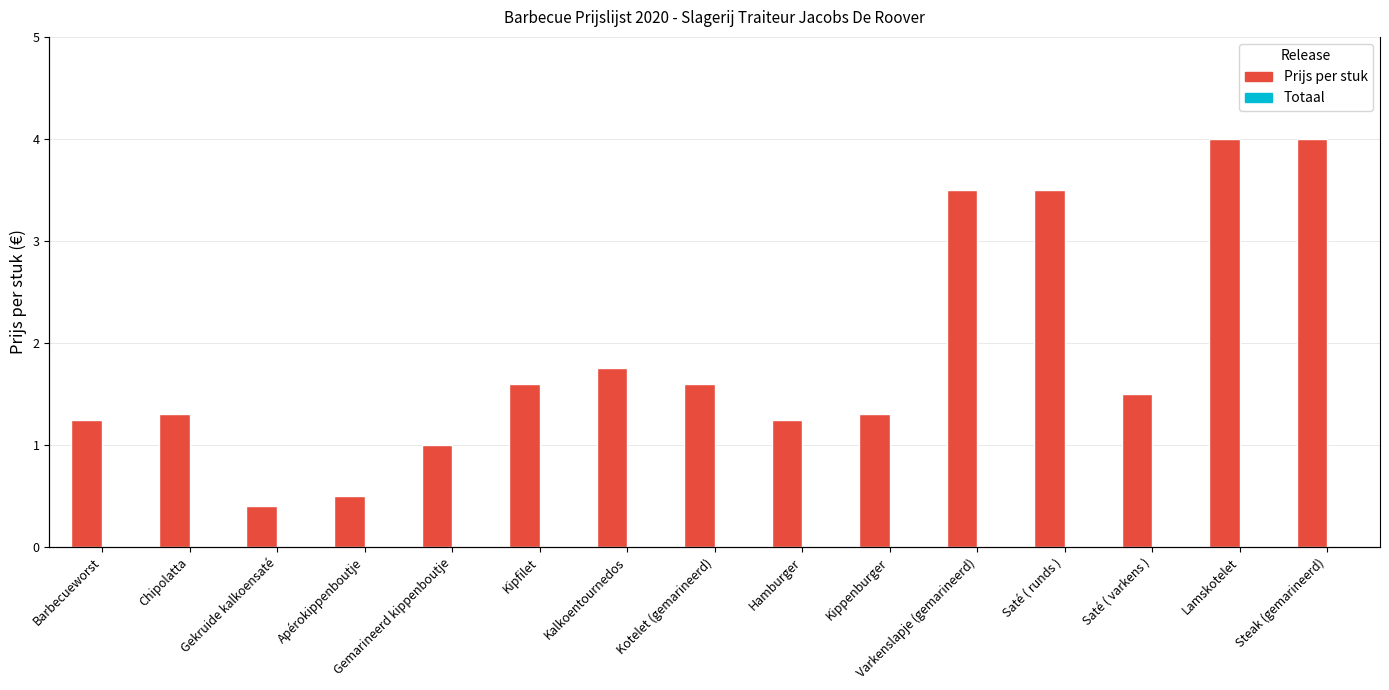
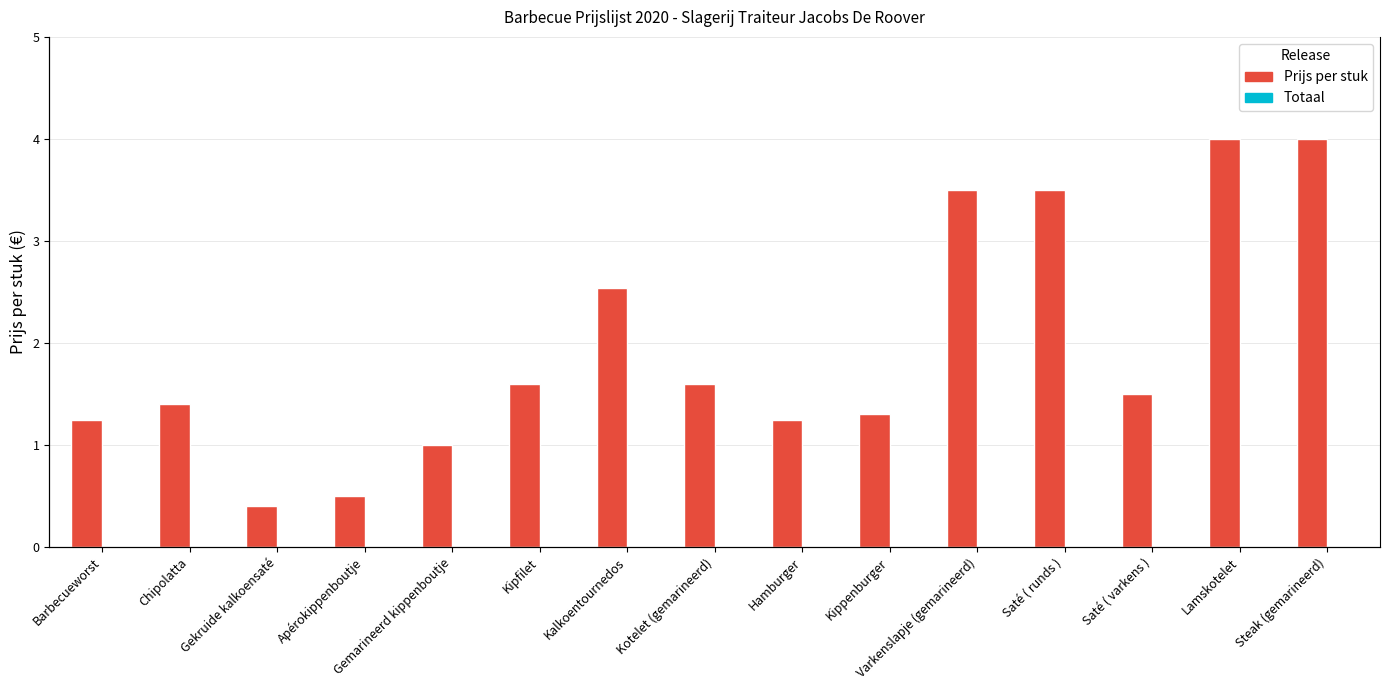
  {
    "Prijs per stuk": {
      "Barbecueworst": 1.25,
-     "Chipolatta": 1.3,
+     "Chipolatta": 1.4,
      "Gekruide kalkoensaté": 0.40,
      "Apérokippenboutje": 0.50,
      "Gemarineerd kippenboutje": 1.00,
      "Kipfilet": 1.60,
-     "Kalkoentournedos": 1.75,
+     "Kalkoentournedos": 2.54,
      "Kotelet (gemarineerd)": 1.60,
      "Hamburger": 1.25,
      "Kippenburger": 1.30,
      "Varkenslapje (gemarineerd)": 3.50,
      "Saté ( runds )": 3.50,
      "Saté ( varkens )": 1.50,
      "Lamskotelet": 4.00,
      "Steak (gemarineerd)": 4.00
    },
    "Totaal": {
      "Barbecueworst": 0.00,
      "Chipolatta": 0.00,
      "Gekruide kalkoensaté": 0.00,
      "Apérokippenboutje": 0.00,
      "Gemarineerd kippenboutje": 0.00,
      "Kipfilet": 0.00,
      "Kalkoentournedos": 0.00,
      "Kotelet (gemarineerd)": 0.00,
      "Hamburger": 0.00,
      "Kippenburger": 0.00,
      "Varkenslapje (gemarineerd)": 0.00,
      "Saté ( runds )": 0.00,
      "Saté ( varkens )": 0.00,
      "Lamskotelet": 0.00,
      "Steak (gemarineerd)": 0.00
    }
  }
